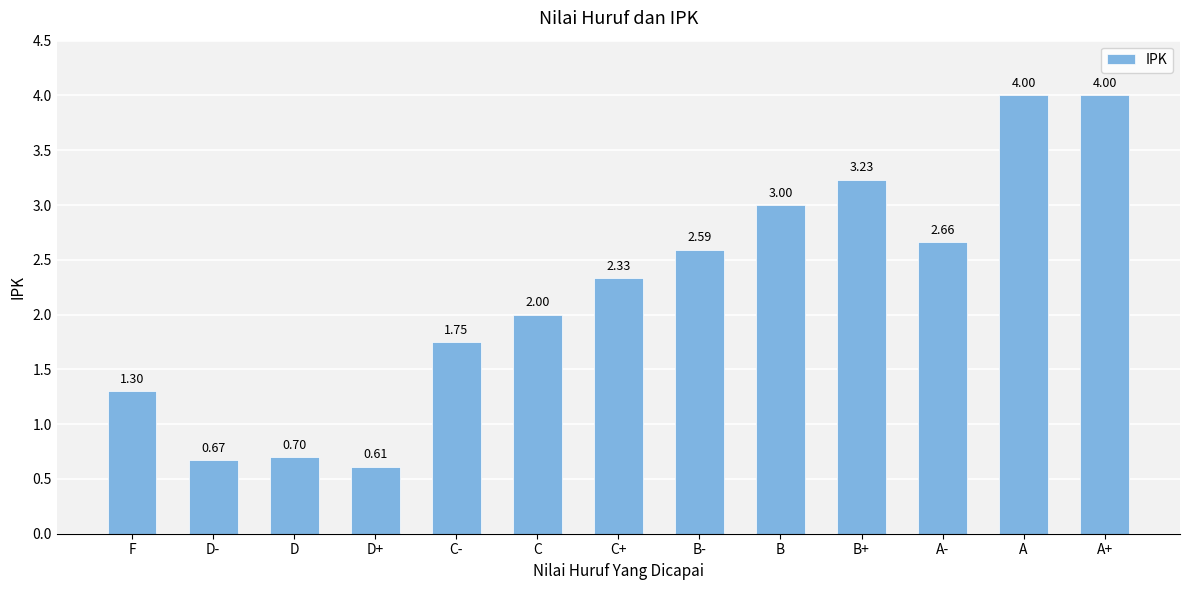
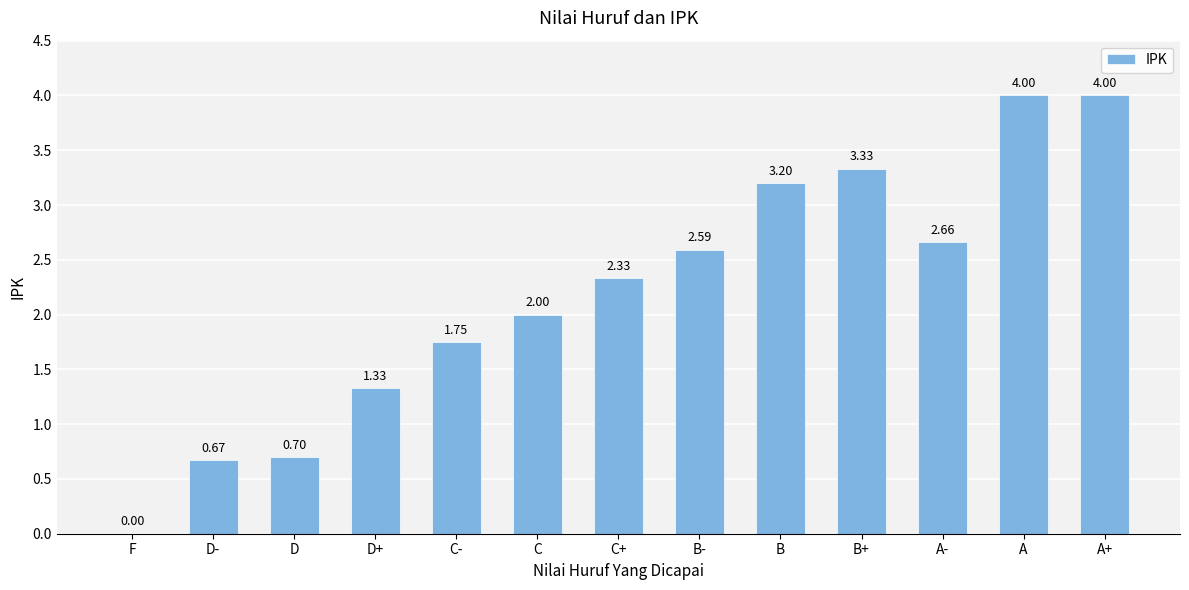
  {
-   "F": 1.30,
+   "F": 0.00,
    "D-": 0.67,
    "D": 0.70,
-   "D+": 0.61,
+   "D+": 1.33,
    "C-": 1.75,
    "C": 2.00,
    "C+": 2.33,
    "B-": 2.59,
-   "B": 3.00,
-   "B+": 3.23,
+   "B": 3.20,
+   "B+": 3.33,
    "A-": 2.66,
    "A": 4.00,
    "A+": 4.00
  }
